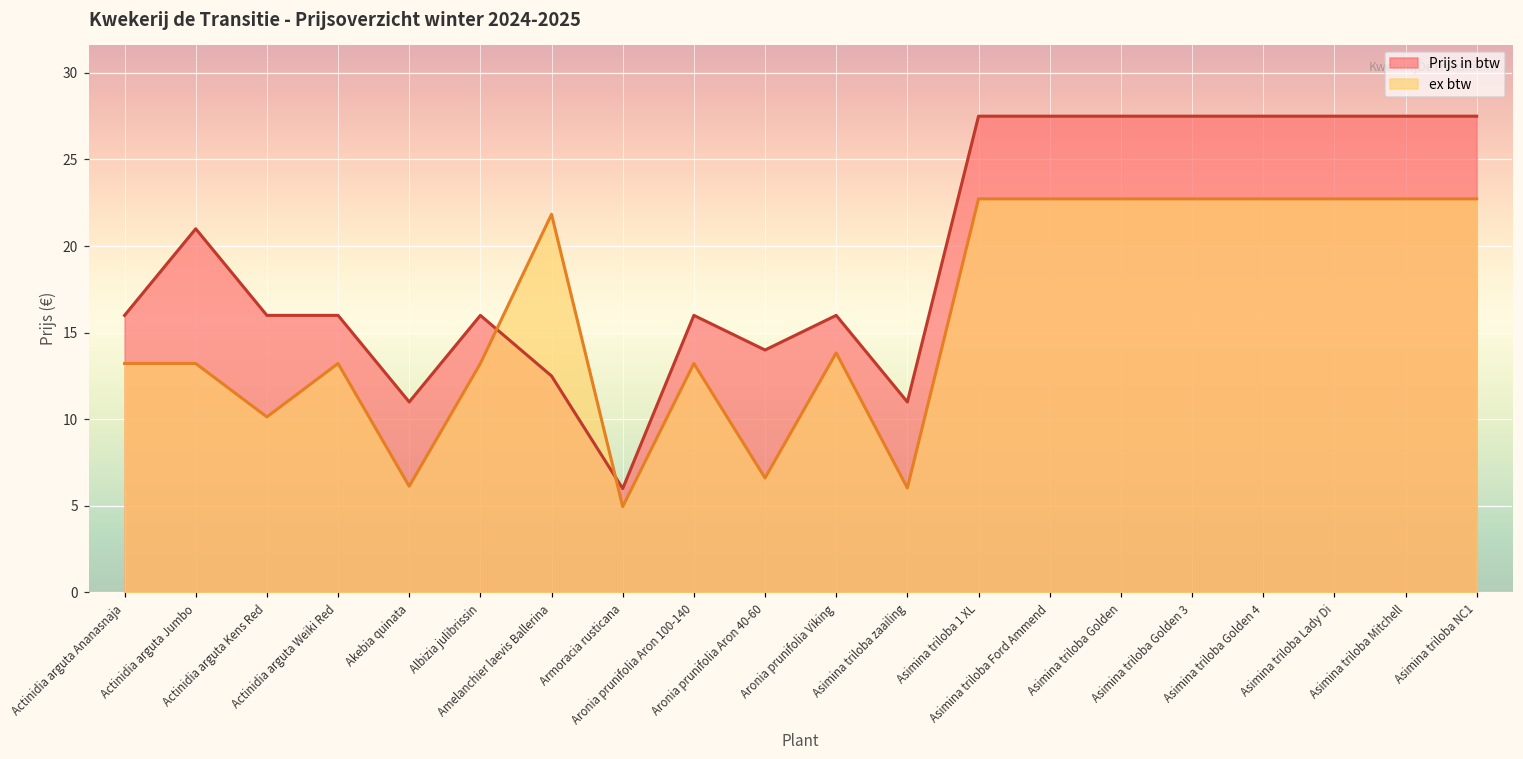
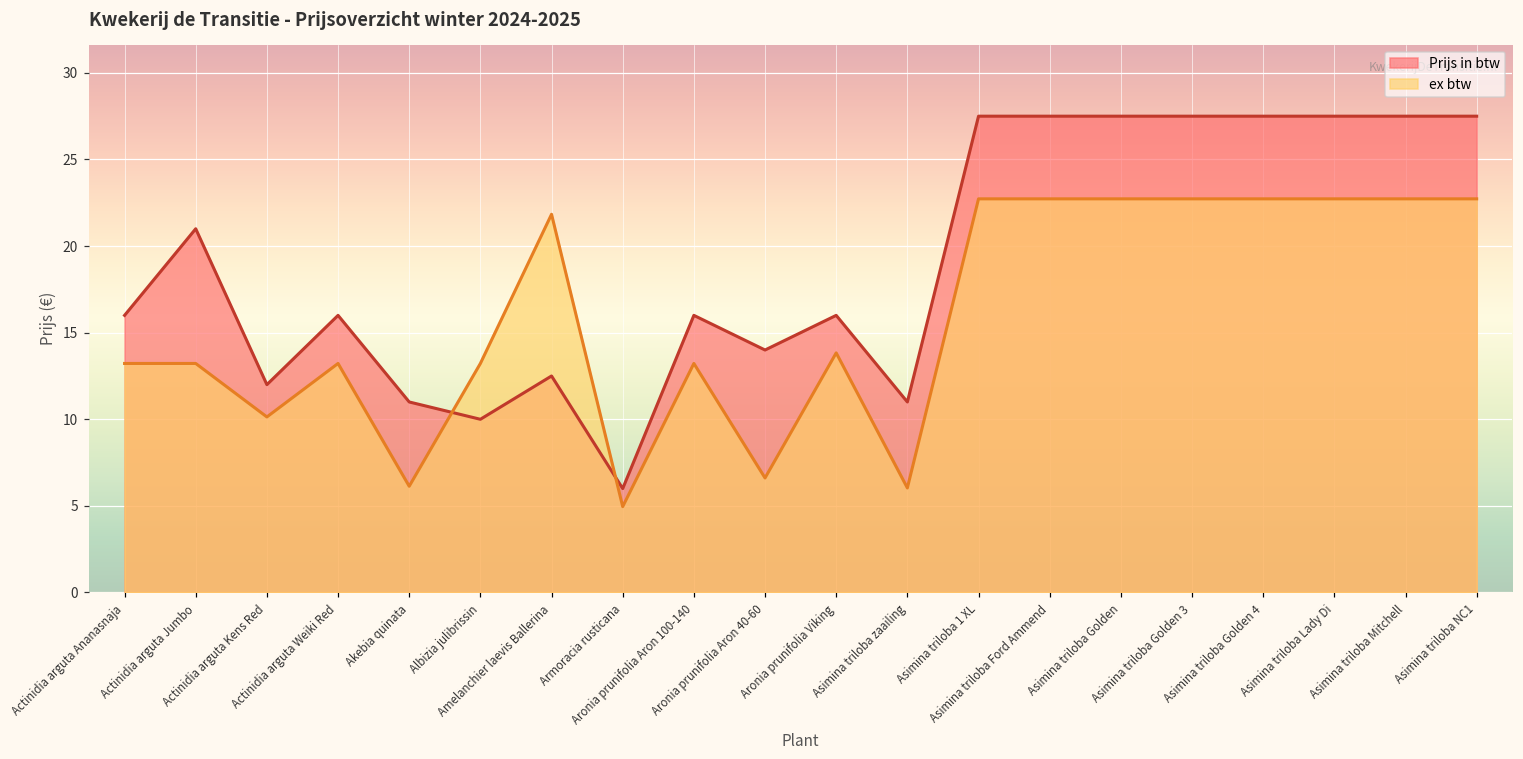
  {
    "Prijs in btw": {
      "Actinidia arguta Ananasnaja": 16,
      "Actinidia arguta Jumbo": 21,
-     "Actinidia arguta Kens Red": 16,
+     "Actinidia arguta Kens Red": 12,
      "Actinidia arguta Weiki Red": 16,
      "Akebia quinata": 11,
-     "Albizia julibrissin": 16,
+     "Albizia julibrissin": 10,
      "Amelanchier laevis Ballerina": 12.5,
      "Armoracia rusticana": 6,
      "Aronia prunifolia Aron 100-140": 16,
      "Aronia prunifolia Aron 40-60": 14,
      "Aronia prunifolia Viking": 16,
      "Asimina triloba zaailing": 11,
      "Asimina triloba 1 XL": 27.5,
      "Asimina triloba Ford Ammend": 27.5,
      "Asimina triloba Golden": 27.5,
      "Asimina triloba Golden 3": 27.5,
      "Asimina triloba Golden 4": 27.5,
      "Asimina triloba Lady Di": 27.5,
      "Asimina triloba Mitchell": 27.5,
      "Asimina triloba NC1": 27.5
    },
    "ex btw": {
      "Actinidia arguta Ananasnaja": 13.2,
      "Actinidia arguta Jumbo": 13.2,
      "Actinidia arguta Kens Red": 10,
      "Actinidia arguta Weiki Red": 13.2,
      "Akebia quinata": 6,
      "Albizia julibrissin": 13.2,
      "Amelanchier laevis Ballerina": 21.8,
      "Armoracia rusticana": 5,
      "Aronia prunifolia Aron 100-140": 13.2,
      "Aronia prunifolia Aron 40-60": 6.6,
      "Aronia prunifolia Viking": 13.8,
      "Asimina triloba zaailing": 6,
      "Asimina triloba 1 XL": 22.7,
      "Asimina triloba Ford Ammend": 22.7,
      "Asimina triloba Golden": 22.7,
      "Asimina triloba Golden 3": 22.7,
      "Asimina triloba Golden 4": 22.7,
      "Asimina triloba Lady Di": 22.7,
      "Asimina triloba Mitchell": 22.7,
      "Asimina triloba NC1": 22.7
    }
  }
